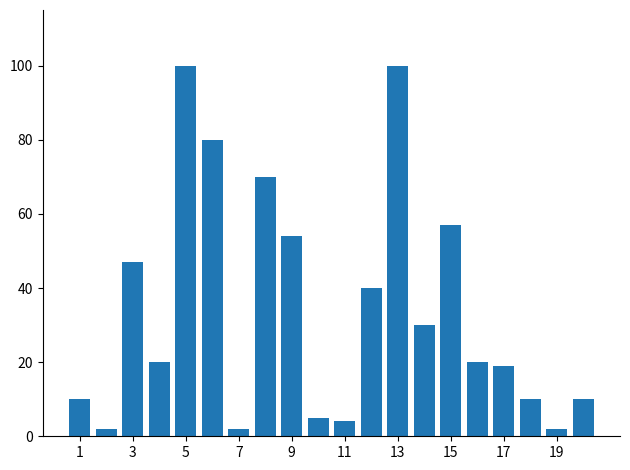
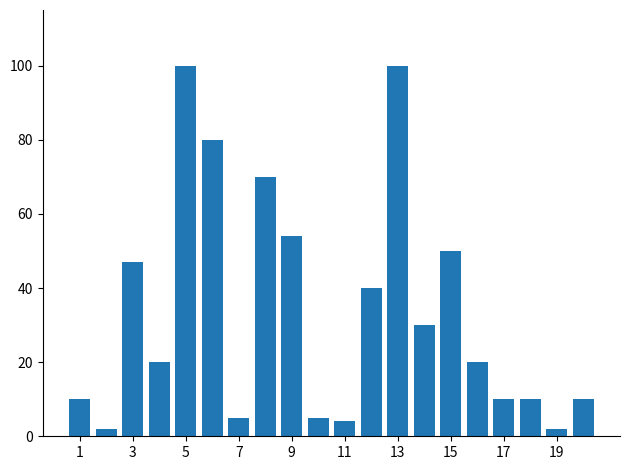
  {
    "1": 10,
    "3": 47,
    "5": 100,
-   "7": 2,
+   "7": 5,
    "9": 54,
    "11": 4,
    "13": 100,
-   "15": 57,
-   "17": 19,
+   "15": 50,
+   "17": 10,
    "19": 2
  }
